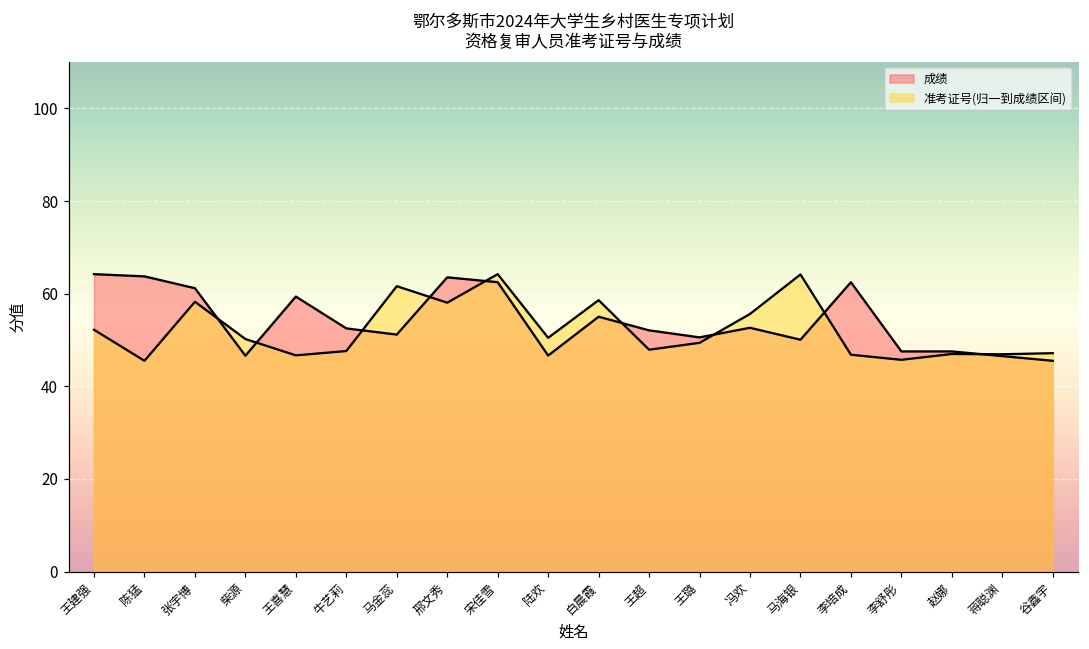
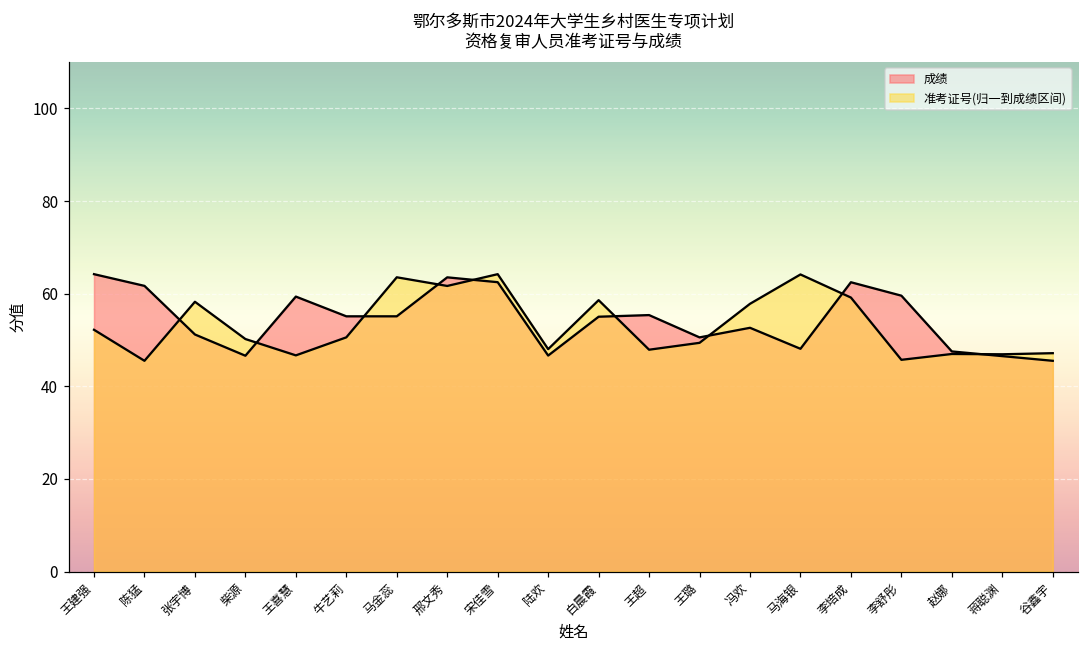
  {
    "成绩": {
      "王建强": 64,
-     "陈猛": 64,
-     "张宇博": 61,
+     "陈猛": 62,
+     "张宇博": 51,
      "柴源": 47,
      "王喜慧": 59,
-     "牛艺莉": 53,
-     "马金蕊": 51,
+     "牛艺莉": 55,
+     "马金蕊": 55,
      "邢文秀": 64,
      "宋佳雪": 62,
      "陆欢": 47,
      "白晨霞": 55,
-     "王超": 52,
+     "王超": 55,
      "王璐": 51,
      "冯欢": 53,
-     "马海银": 50,
+     "马海银": 48,
      "李培成": 62,
-     "李舒彤": 48,
+     "李舒彤": 60,
      "谷鑫宇": 46
    },
    "准考证号(归一到成绩区间)": {
      "王建强": 52,
      "陈猛": 46,
      "张宇博": 58,
      "柴源": 50,
      "王喜慧": 47,
-     "牛艺莉": 48,
-     "马金蕊": 62,
-     "邢文秀": 58,
+     "牛艺莉": 51,
+     "马金蕊": 64,
+     "邢文秀": 62,
      "宋佳雪": 64,
-     "陆欢": 50,
+     "陆欢": 48,
      "白晨霞": 59,
      "王超": 48,
      "王璐": 49,
-     "冯欢": 56,
+     "冯欢": 58,
      "马海银": 64,
-     "李培成": 47,
+     "李培成": 59,
      "李舒彤": 46,
      "谷鑫宇": 47
    }
  }
